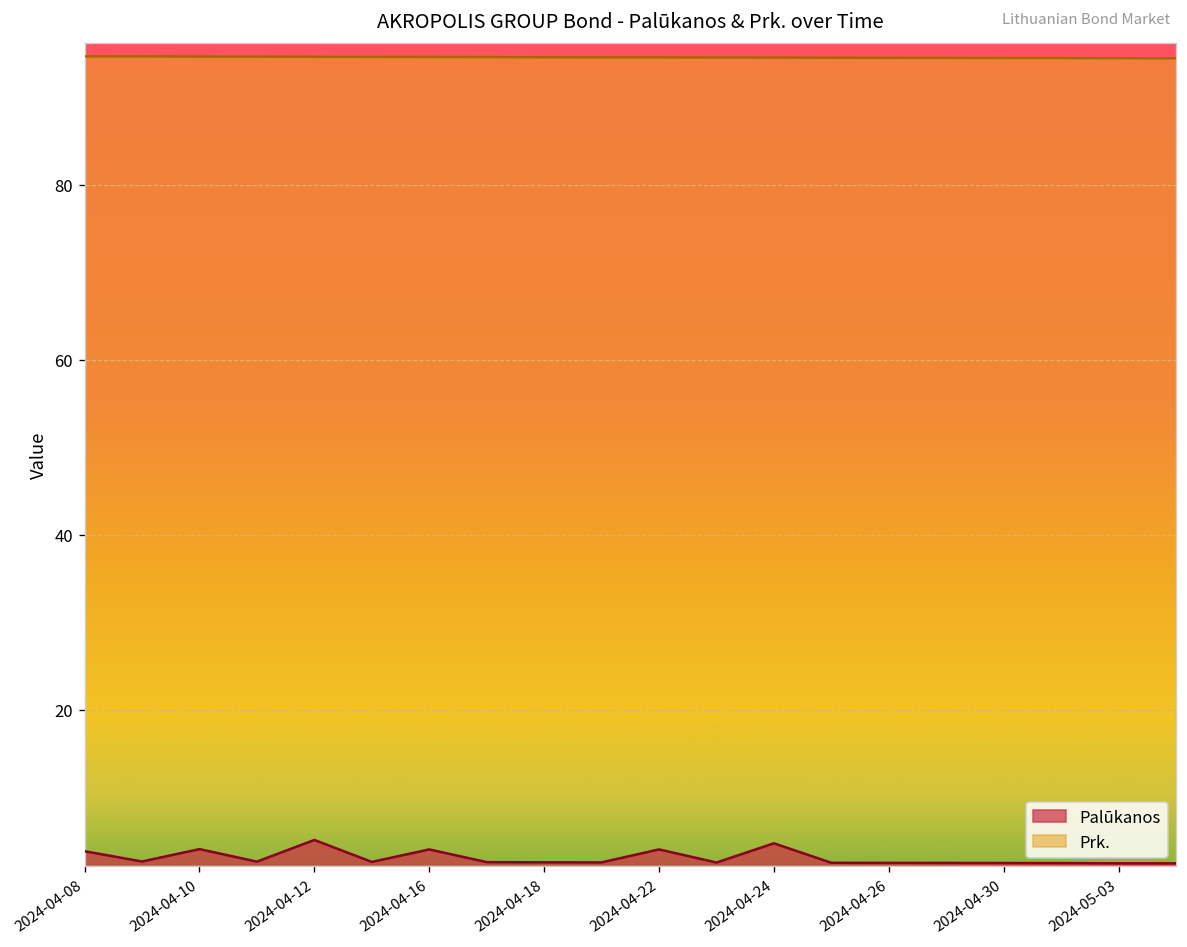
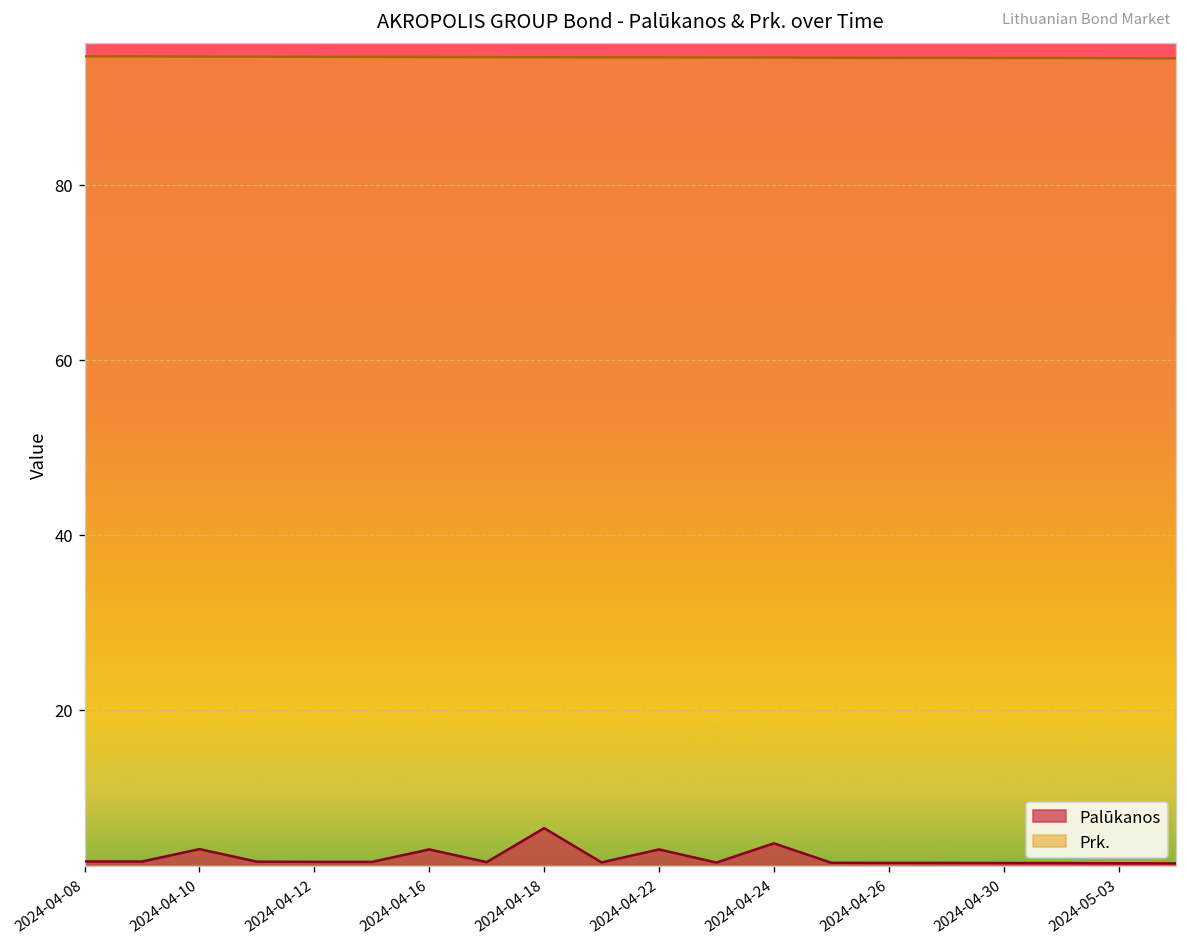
  {
    "Palūkanos": {
-     "2024-04-08": 4,
+     "2024-04-08": 3,
      "2024-04-10": 4,
-     "2024-04-12": 5,
+     "2024-04-12": 3,
      "2024-04-16": 4,
-     "2024-04-18": 3,
+     "2024-04-18": 6,
      "2024-04-22": 4,
      "2024-04-24": 5,
      "2024-04-26": 3,
      "2024-04-30": 3,
      "2024-05-03": 2
    },
    "Prk.": {
      "2024-04-08": 95,
      "2024-04-10": 95,
      "2024-04-12": 95,
      "2024-04-16": 95,
      "2024-04-18": 95,
      "2024-04-22": 95,
      "2024-04-24": 95,
      "2024-04-26": 95,
      "2024-04-30": 95,
      "2024-05-03": 94
    }
  }
